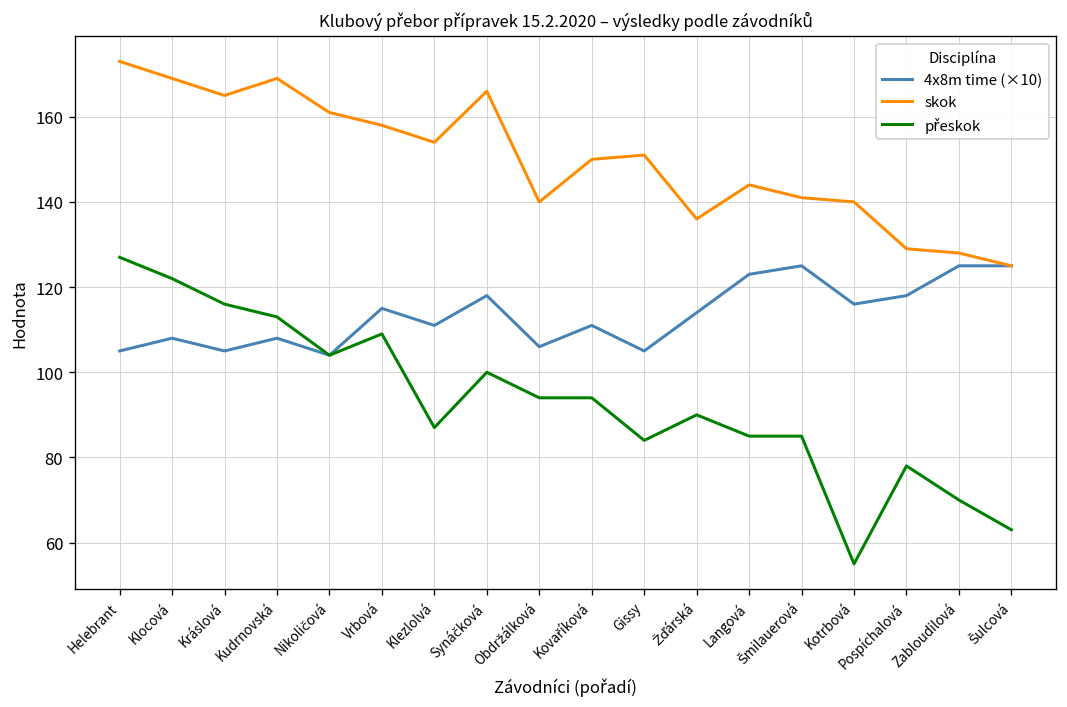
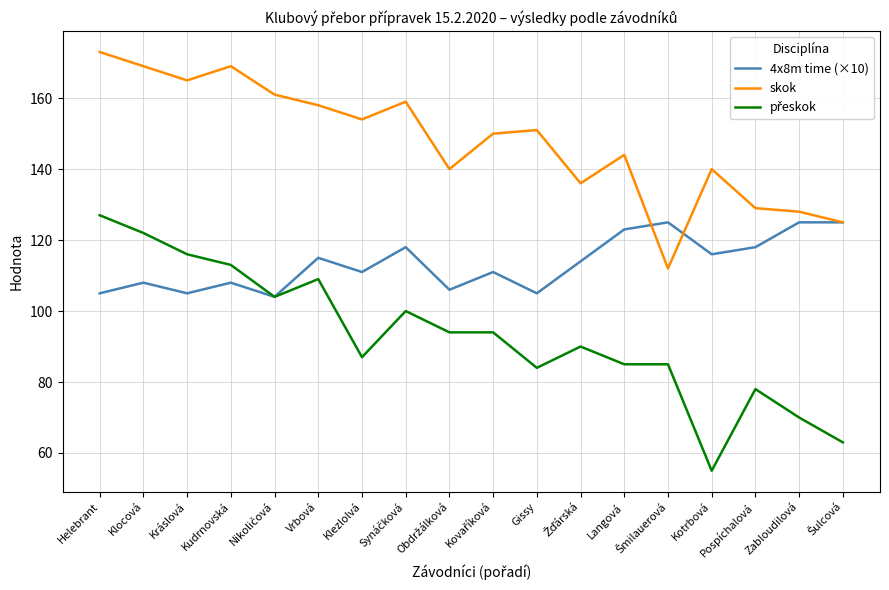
  {
    "4x8m time (×10)": {
      "Helebrant": 105,
      "Klocová": 108,
      "Kráslová": 105,
      "Kudrnovská": 108,
      "Vrbová": 115,
      "Klezlolvá": 111,
      "Synáčková": 118,
      "Obdržálková": 106,
      "Kovaříková": 111,
      "Gissy": 105,
      "Žďárská": 114,
      "Langová": 123,
      "Šmilauerová": 125,
      "Kotrbová": 116,
      "Pospíchalová": 118,
      "Zabloudilová": 125
    },
    "skok": {
      "Helebrant": 173,
      "Klocová": 169,
      "Kráslová": 165,
      "Kudrnovská": 169,
      "Nikoličová": 161,
      "Vrbová": 158,
      "Klezlolvá": 154,
-     "Synáčková": 166,
+     "Synáčková": 159,
      "Obdržálková": 140,
      "Kovaříková": 150,
      "Gissy": 151,
      "Žďárská": 136,
      "Langová": 144,
-     "Šmilauerová": 141,
+     "Šmilauerová": 112,
      "Kotrbová": 140,
      "Pospíchalová": 129,
      "Zabloudilová": 128
    },
    "přeskok": {
      "Helebrant": 127,
      "Klocová": 122,
      "Kráslová": 116,
      "Kudrnovská": 113,
      "Vrbová": 109,
      "Klezlolvá": 87,
      "Synáčková": 100,
      "Obdržálková": 94,
      "Kovaříková": 94,
      "Gissy": 84,
      "Žďárská": 90,
      "Langová": 85,
      "Šmilauerová": 85,
      "Kotrbová": 55,
      "Pospíchalová": 78,
      "Zabloudilová": 70,
      "Šulcová": 63
    }
  }
